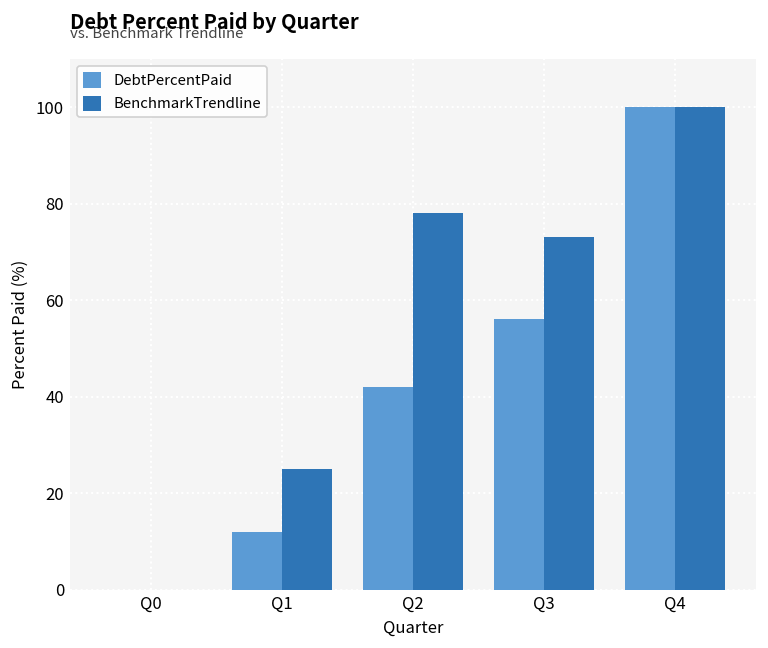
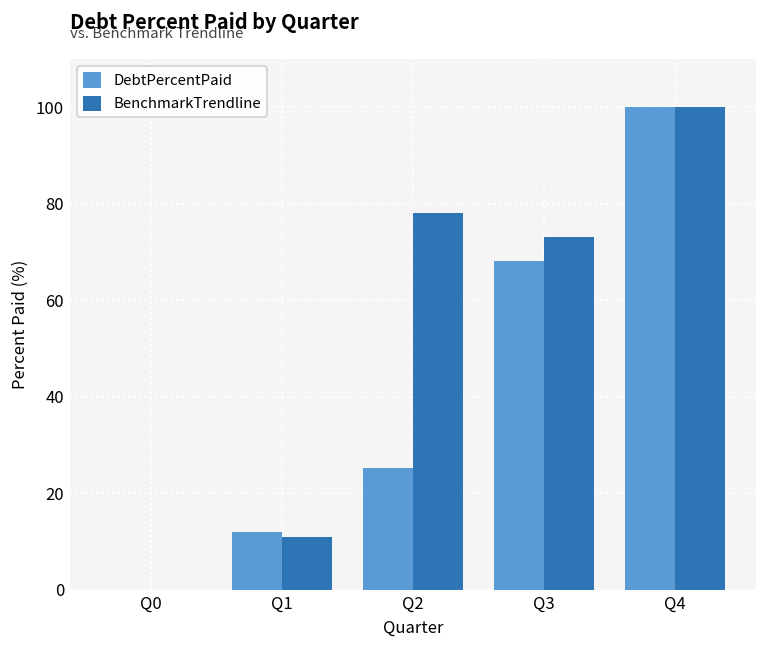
  {
    "DebtPercentPaid": {
      "Q0": 0,
      "Q1": 12,
-     "Q2": 42,
-     "Q3": 56,
+     "Q2": 25,
+     "Q3": 68,
      "Q4": 100
    },
    "BenchmarkTrendline": {
      "Q0": 0,
-     "Q1": 25,
+     "Q1": 11,
      "Q2": 78,
      "Q3": 73,
      "Q4": 100
    }
  }
